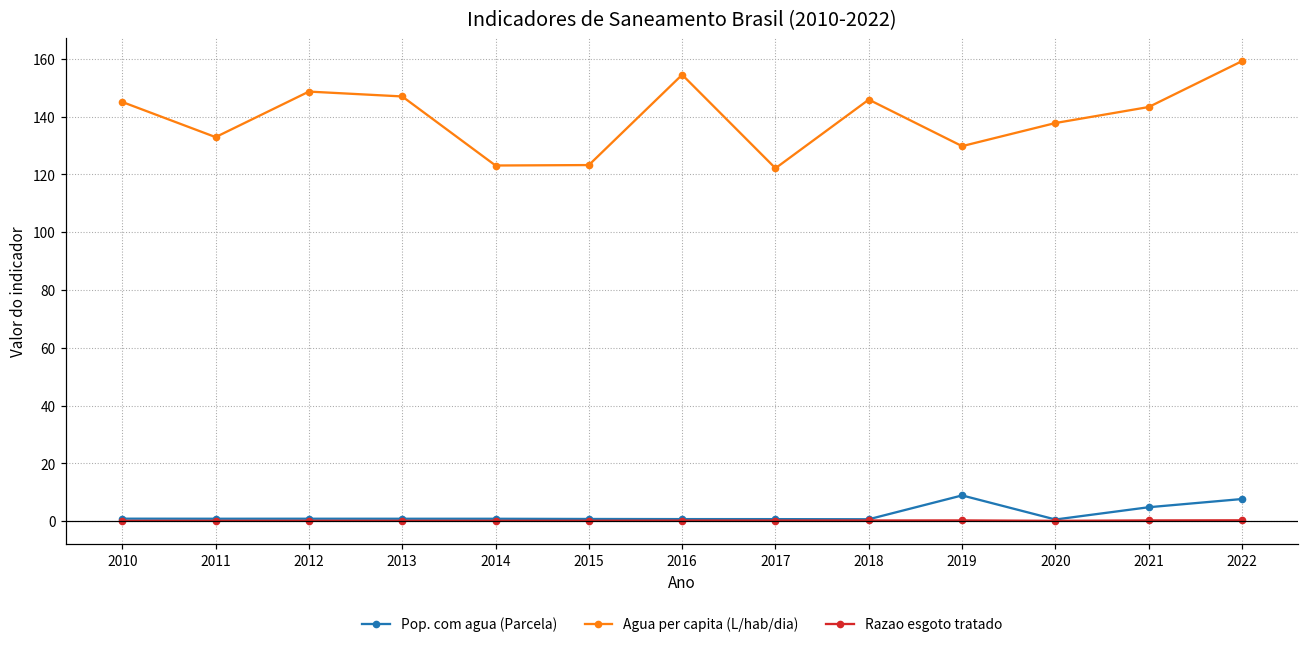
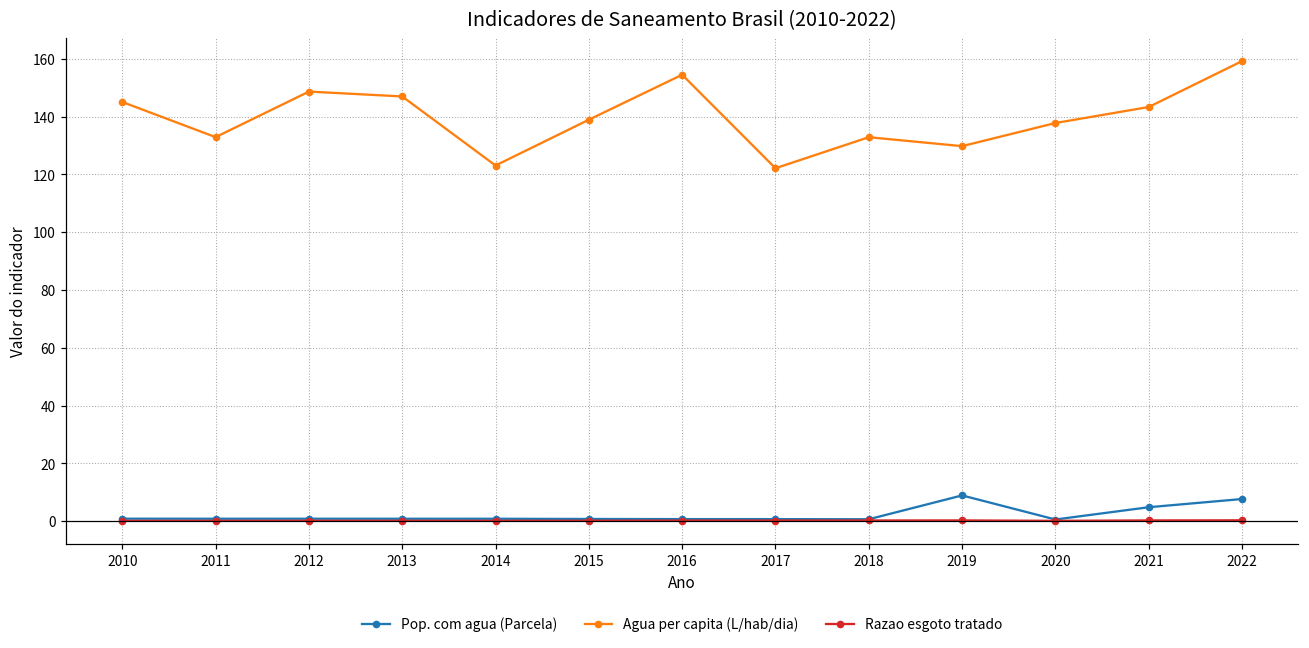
  {
    "Pop. com agua (Parcela)": {
      "2019": 9,
      "2021": 5,
      "2022": 8
    },
    "Agua per capita (L/hab/dia)": {
      "2010": 145,
      "2011": 133,
      "2012": 149,
      "2013": 147,
      "2014": 123,
-     "2015": 123,
+     "2015": 139,
      "2016": 155,
      "2017": 122,
-     "2018": 146,
+     "2018": 133,
      "2019": 130,
      "2020": 138,
      "2021": 143,
      "2022": 159
    },
    "Razao esgoto tratado": {
      "2019": 0,
      "2021": 0,
      "2022": 0
    }
  }
